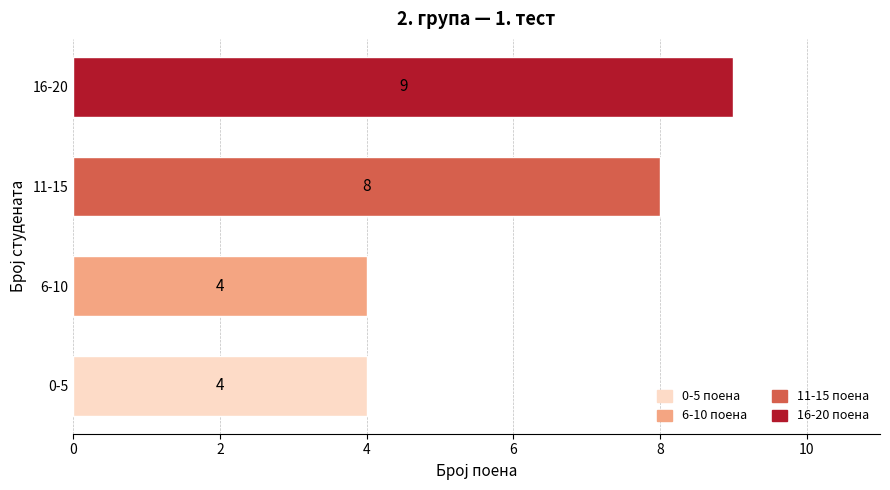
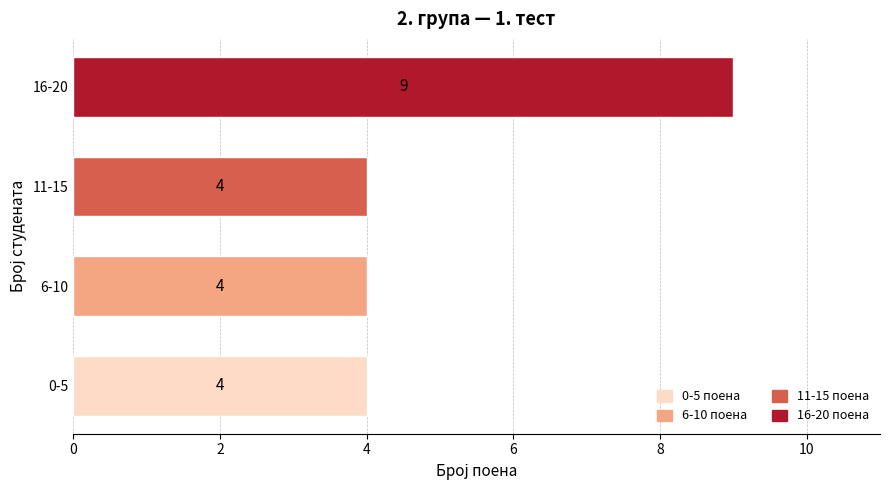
  {
    "16-20": 9,
-   "11-15": 8,
+   "11-15": 4,
    "6-10": 4,
    "0-5": 4
  }
